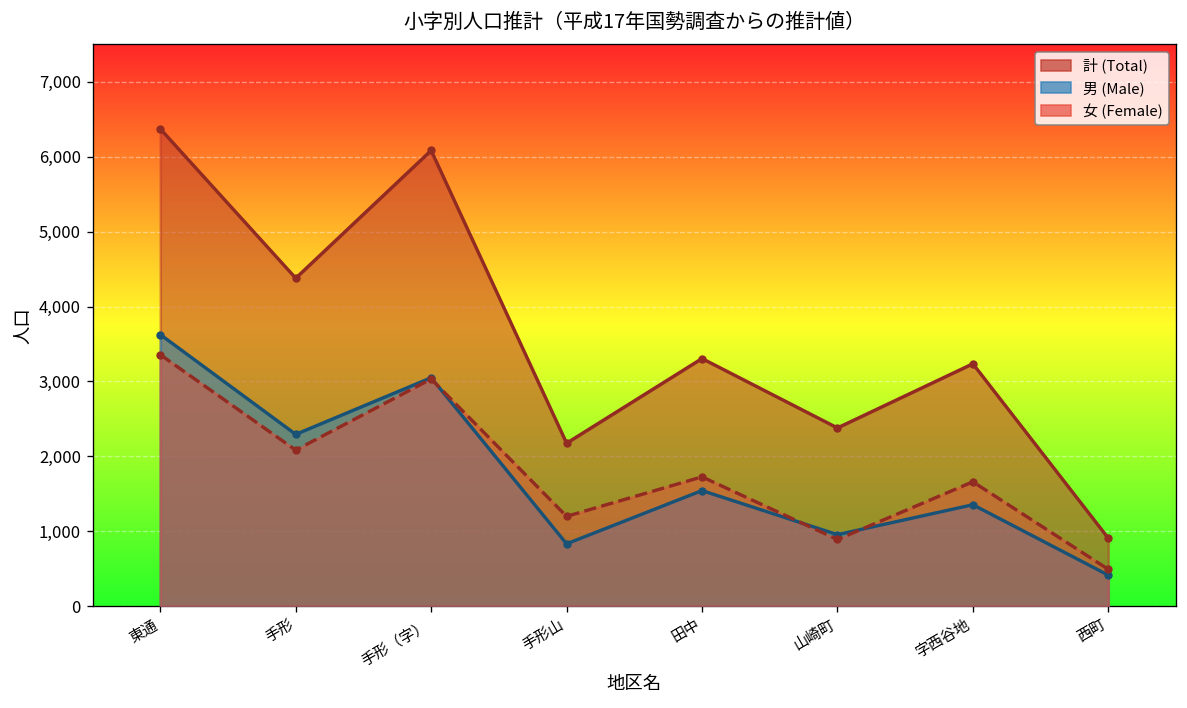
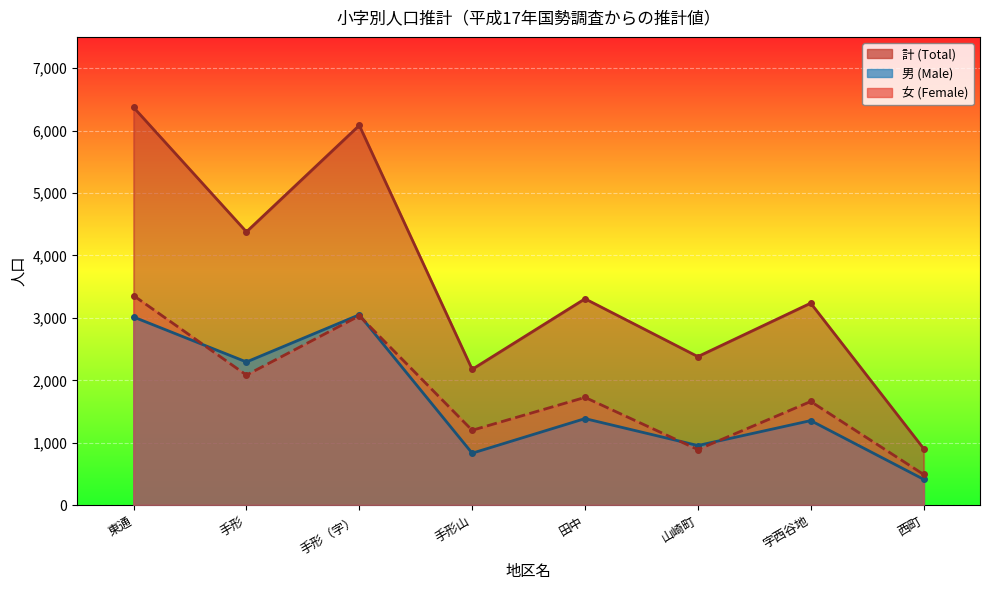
  {
    "男 (Male)": {
-     "東通": "3,600",
+     "東通": "3,000",
      "手形": "2,300",
      "手形山": "800",
-     "田中": "1,500",
+     "田中": "1,400",
      "山崎町": "1,000",
      "字西谷地": "1,400",
      "西町": "400"
    }
  }
